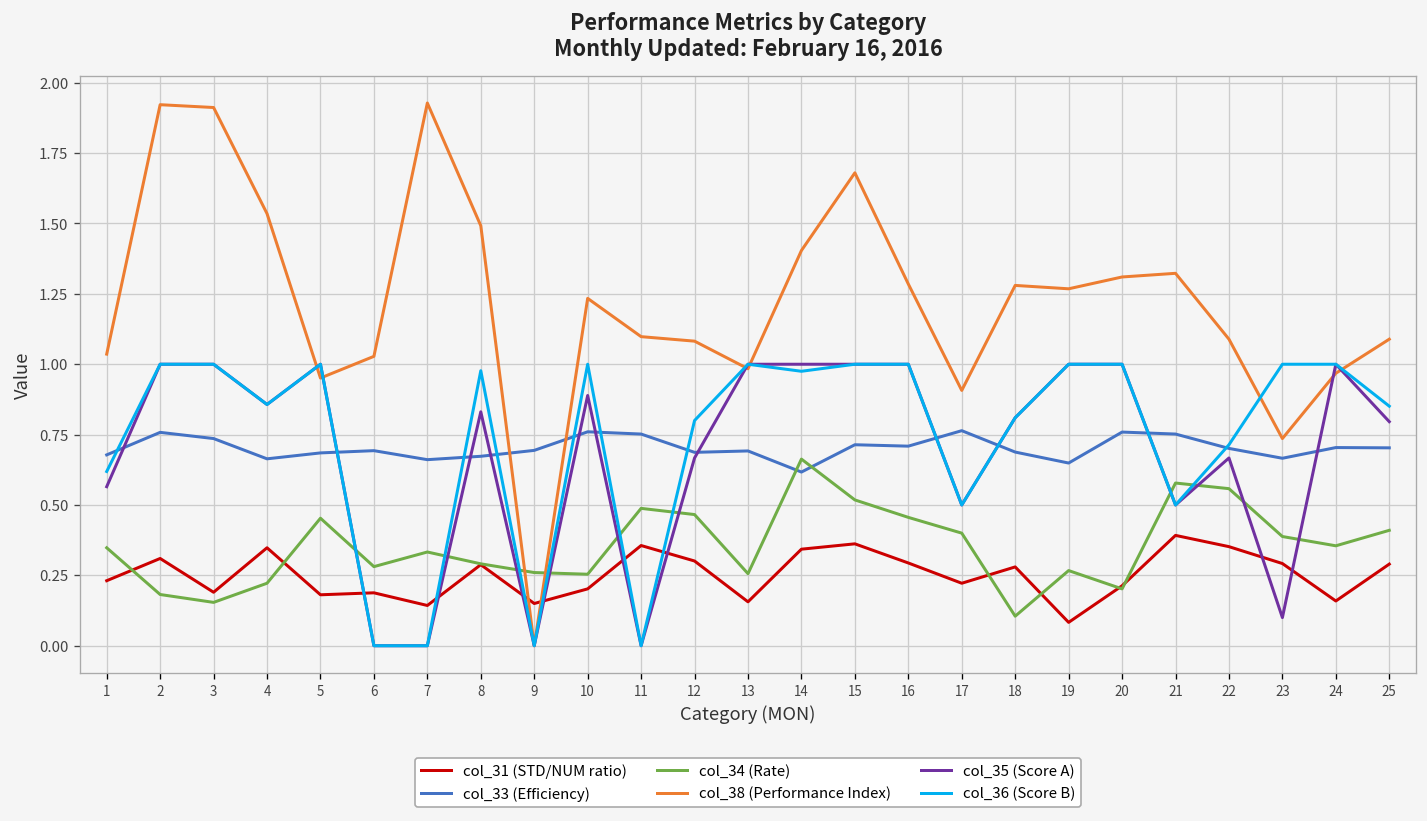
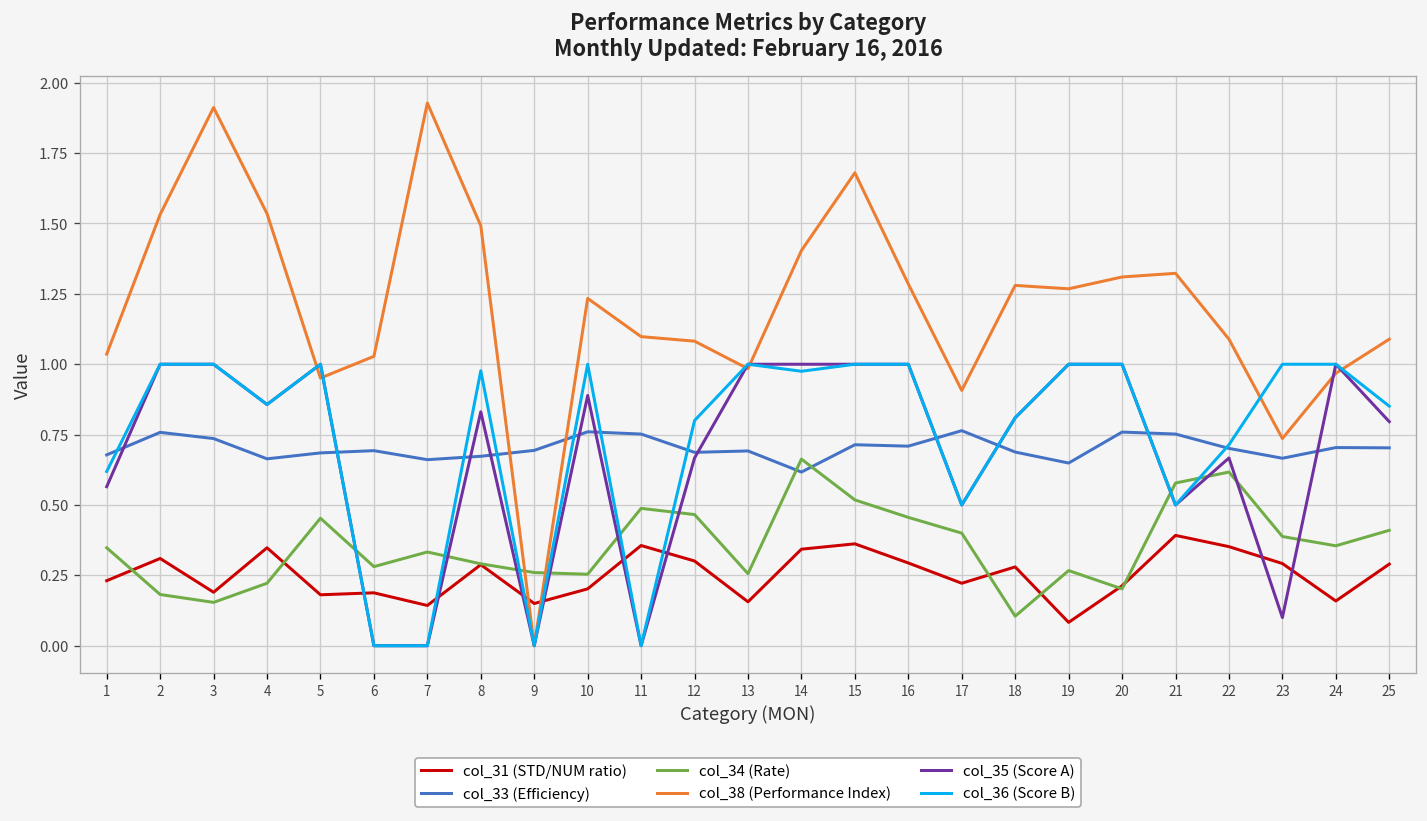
  {
    "col_31 (STD/NUM ratio)": {
      "1": 0.23,
      "2": 0.31,
      "3": 0.19,
      "4": 0.35,
      "5": 0.18,
      "6": 0.19,
      "7": 0.14,
      "9": 0.15,
      "10": 0.20,
      "11": 0.36,
      "12": 0.30,
      "13": 0.16,
      "14": 0.34,
      "15": 0.36,
      "16": 0.29,
      "17": 0.22,
      "18": 0.28,
      "19": 0.08,
      "20": 0.21,
      "21": 0.39,
      "22": 0.35,
      "23": 0.29,
      "24": 0.16,
      "25": 0.29
    },
    "col_33 (Efficiency)": {
      "1": 0.68,
      "2": 0.76,
      "3": 0.74,
      "4": 0.66,
      "5": 0.69,
      "6": 0.69,
      "7": 0.66,
      "8": 0.67,
      "9": 0.69,
      "10": 0.76,
      "11": 0.75,
      "12": 0.69,
      "13": 0.69,
      "14": 0.62,
      "15": 0.71,
      "16": 0.71,
      "17": 0.76,
      "18": 0.69,
      "19": 0.65,
      "20": 0.76,
      "21": 0.75,
      "22": 0.70,
      "23": 0.67,
      "24": 0.70,
      "25": 0.70
    },
    "col_34 (Rate)": {
      "1": 0.35,
      "2": 0.18,
      "3": 0.15,
      "4": 0.22,
      "5": 0.45,
      "6": 0.28,
      "7": 0.33,
      "9": 0.26,
      "10": 0.25,
      "11": 0.49,
      "12": 0.47,
      "13": 0.26,
      "14": 0.66,
      "15": 0.52,
      "16": 0.46,
      "17": 0.40,
      "18": 0.11,
      "19": 0.27,
      "20": 0.20,
      "21": 0.58,
-     "22": 0.56,
+     "22": 0.62,
      "23": 0.39,
      "24": 0.36,
      "25": 0.41
    },
    "col_38 (Performance Index)": {
      "1": 1.04,
-     "2": 1.92,
+     "2": 1.53,
      "3": 1.91,
      "4": 1.54,
      "5": 0.95,
      "6": 1.03,
      "7": 1.93,
      "8": 1.49,
      "10": 1.23,
      "11": 1.10,
      "12": 1.08,
      "13": 0.98,
      "14": 1.40,
      "15": 1.68,
      "16": 1.29,
      "17": 0.91,
      "18": 1.28,
      "19": 1.27,
      "20": 1.31,
      "21": 1.32,
      "22": 1.09,
      "23": 0.74,
      "24": 0.97,
      "25": 1.09
    },
    "col_35 (Score A)": {
      "1": 0.57,
      "8": 0.83,
      "10": 0.89,
      "12": 0.67,
      "14": 1.00,
      "22": 0.67,
      "23": 0.10,
      "25": 0.80
    },
    "col_36 (Score B)": {
      "1": 0.62,
      "8": 0.98,
      "10": 1.00,
      "12": 0.80,
      "14": 0.98,
      "22": 0.71,
      "23": 1.00,
      "25": 0.85
    }
  }
